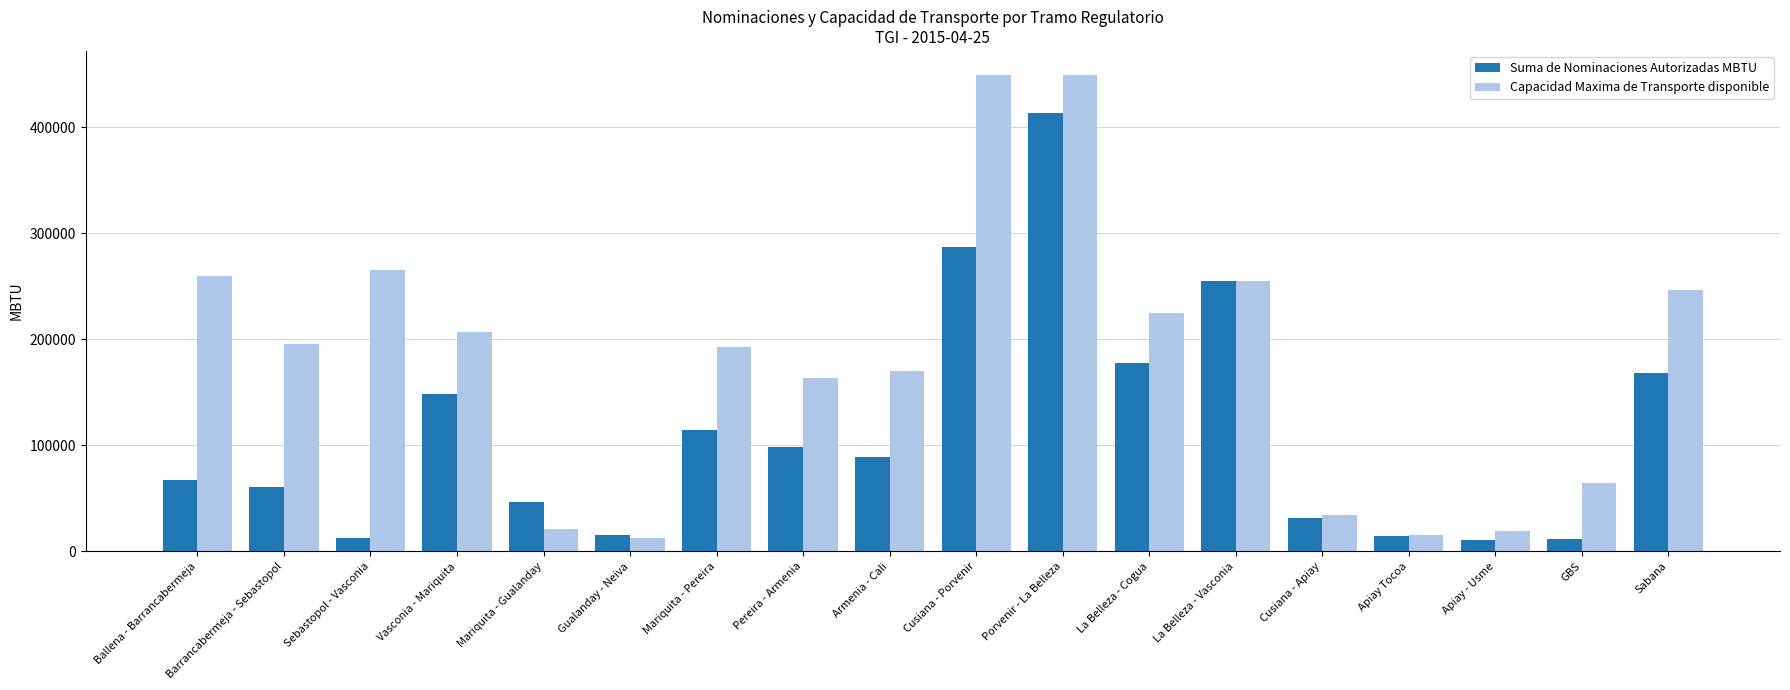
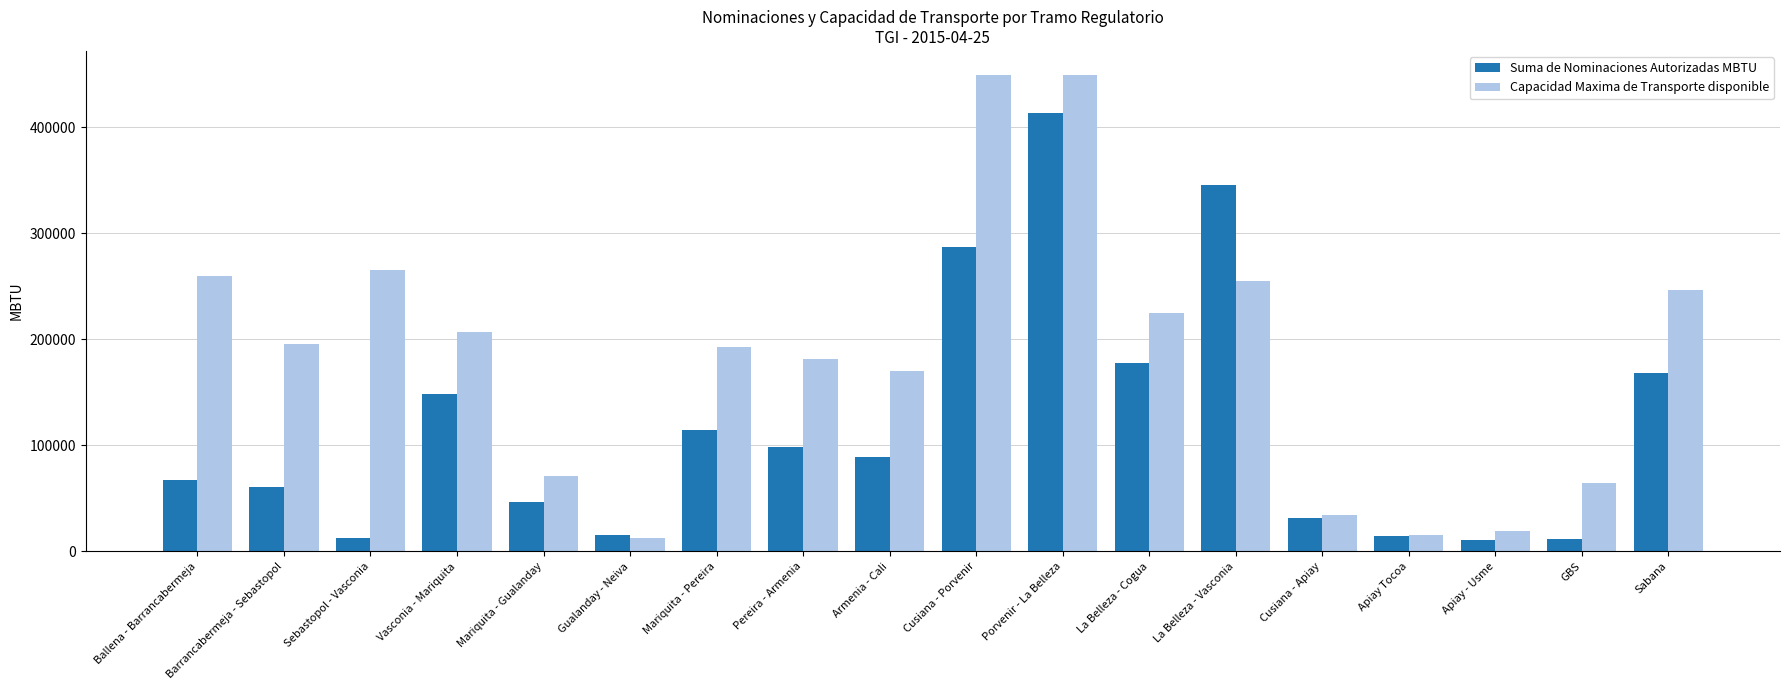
  {
    "Suma de Nominaciones Autorizadas MBTU": {
      "Ballena - Barrancabermeja": 67000,
      "Barrancabermeja - Sebastopol": 61000,
      "Sebastopol - Vasconia": 13000,
      "Vasconia - Mariquita": 148000,
      "Mariquita - Gualanday": 46000,
      "Gualanday - Neiva": 15000,
      "Mariquita - Pereira": 115000,
      "Pereira - Armenia": 98000,
      "Armenia - Cali": 89000,
      "Cusiana - Porvenir": 287000,
      "Porvenir - La Belleza": 414000,
      "La Belleza - Cogua": 178000,
-     "La Belleza - Vasconia": 255000,
+     "La Belleza - Vasconia": 346000,
      "Cusiana - Apiay": 32000,
      "Apiay Tocoa": 15000,
      "Apiay - Usme": 11000,
      "GBS": 11000,
      "Sabana": 168000
    },
    "Capacidad Maxima de Transporte disponible": {
      "Ballena - Barrancabermeja": 259000,
      "Barrancabermeja - Sebastopol": 195000,
      "Sebastopol - Vasconia": 265000,
      "Vasconia - Mariquita": 207000,
-     "Mariquita - Gualanday": 21000,
+     "Mariquita - Gualanday": 71000,
      "Gualanday - Neiva": 13000,
      "Mariquita - Pereira": 193000,
-     "Pereira - Armenia": 164000,
+     "Pereira - Armenia": 181000,
      "Armenia - Cali": 170000,
      "Cusiana - Porvenir": 450000,
      "Porvenir - La Belleza": 450000,
      "La Belleza - Cogua": 225000,
      "La Belleza - Vasconia": 255000,
      "Cusiana - Apiay": 34000,
      "Apiay Tocoa": 15000,
      "Apiay - Usme": 19000,
      "GBS": 64000,
      "Sabana": 247000
    }
  }
